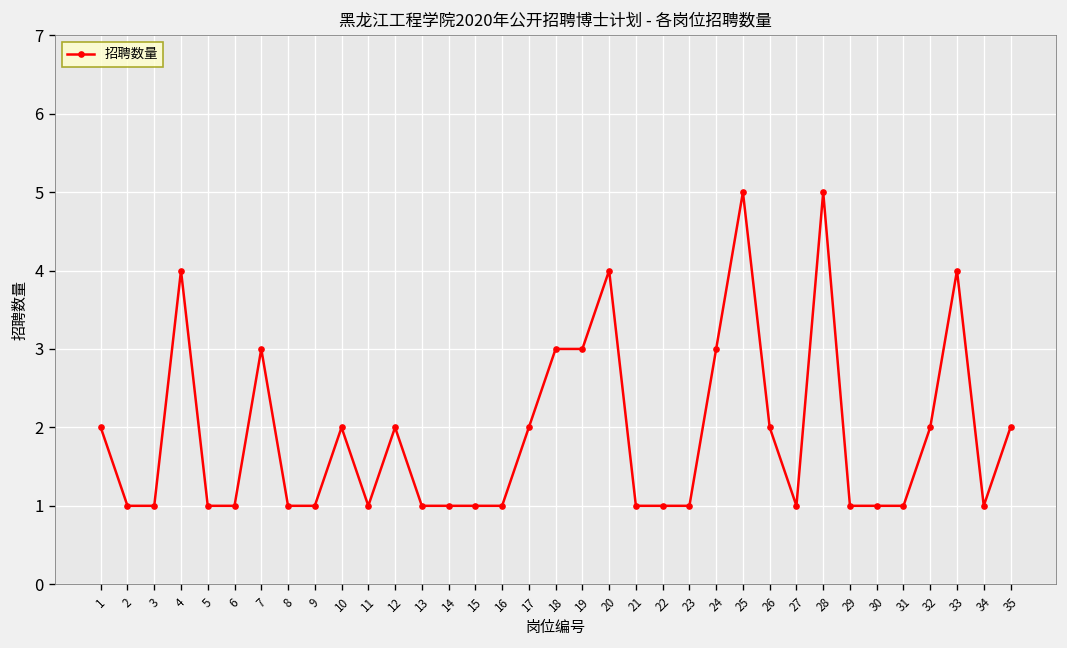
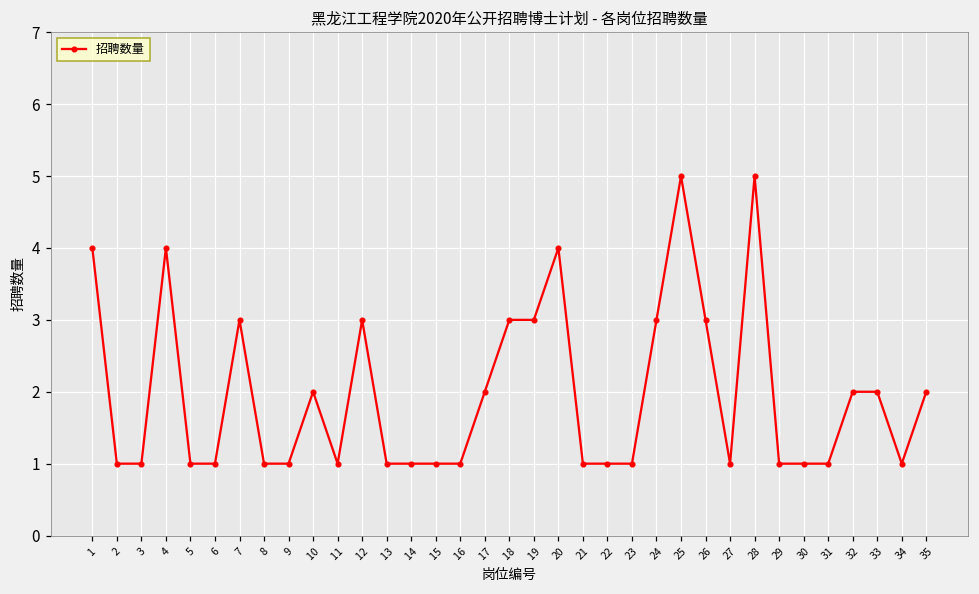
  {
-   "1": 2,
+   "1": 4,
    "2": 1,
    "3": 1,
    "4": 4,
    "5": 1,
    "6": 1,
    "7": 3,
    "8": 1,
    "9": 1,
    "10": 2,
    "11": 1,
-   "12": 2,
+   "12": 3,
    "13": 1,
    "14": 1,
    "15": 1,
    "16": 1,
    "17": 2,
    "18": 3,
    "19": 3,
    "20": 4,
    "21": 1,
    "22": 1,
    "23": 1,
    "24": 3,
    "25": 5,
-   "26": 2,
+   "26": 3,
    "27": 1,
    "28": 5,
    "29": 1,
    "30": 1,
    "31": 1,
    "32": 2,
-   "33": 4,
+   "33": 2,
    "34": 1,
    "35": 2
  }
